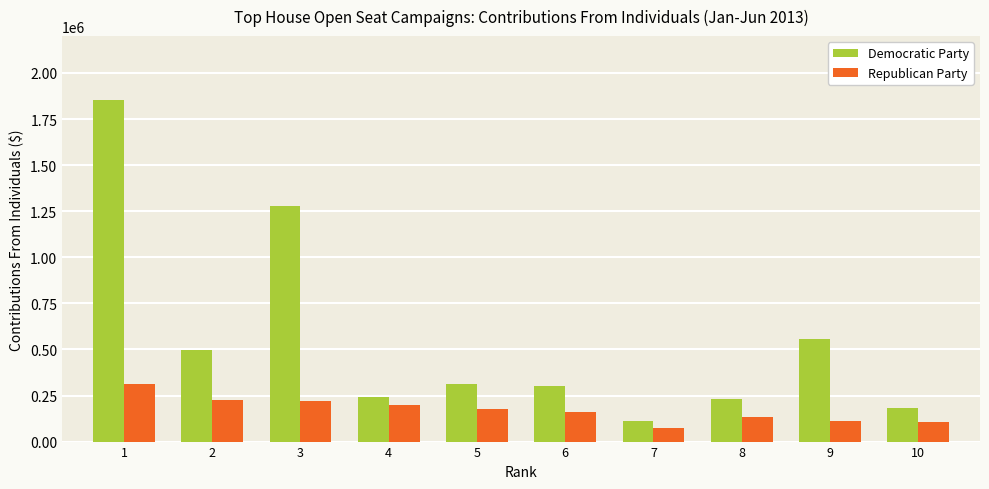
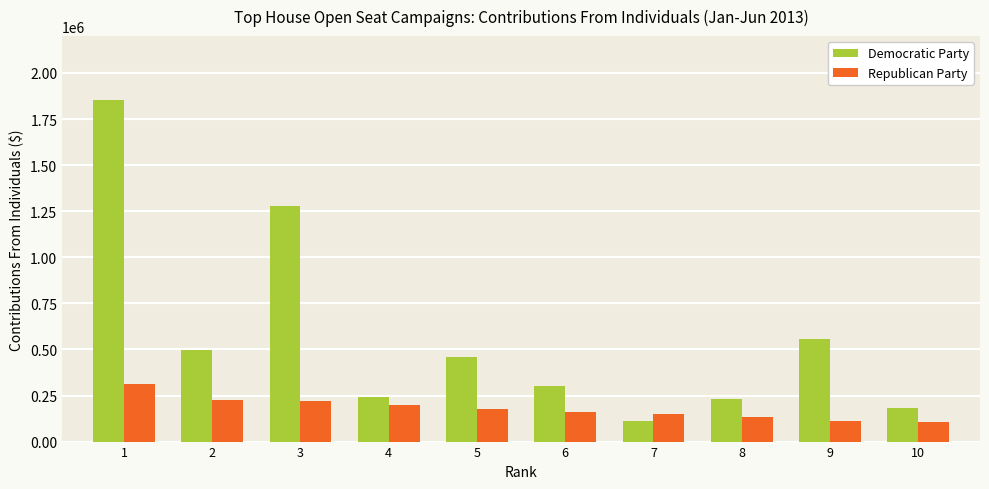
  {
    "Democratic Party": {
      "1": 1860000,
      "2": 490000,
      "3": 1280000,
      "4": 240000,
-     "5": 310000,
+     "5": 460000,
      "6": 300000,
      "7": 110000,
      "8": 230000,
      "9": 560000,
      "10": 180000
    },
    "Republican Party": {
      "1": 310000,
      "2": 220000,
      "3": 220000,
      "4": 200000,
      "5": 180000,
      "6": 160000,
-     "7": 70000,
+     "7": 150000,
      "8": 130000,
      "9": 110000,
      "10": 100000
    }
  }
